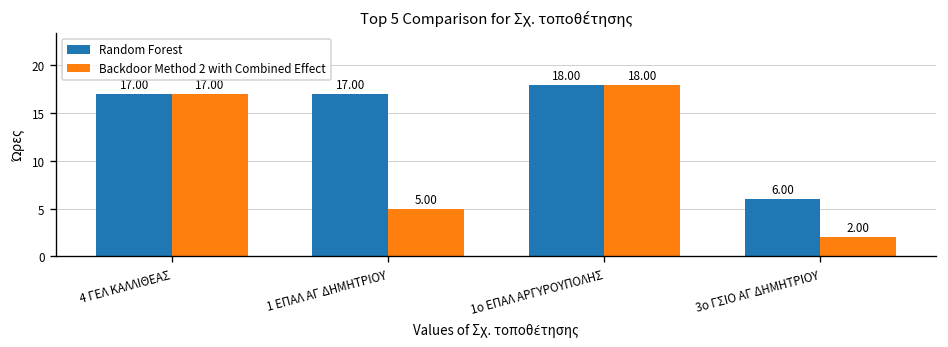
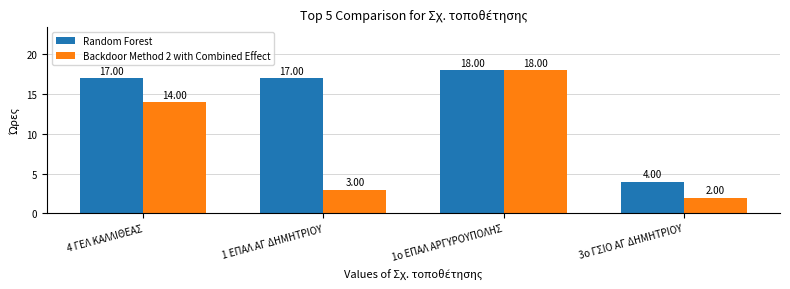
  {
    "Random Forest": {
      "4 ΓΕΛ ΚΑΛΛΙΘΕΑΣ": 17.00,
      "1 ΕΠΑΛ ΑΓ ΔΗΜΗΤΡΙΟΥ": 17.00,
      "1ο ΕΠΑΛ ΑΡΓΥΡΟΥΠΟΛΗΣ": 18.00,
-     "3ο ΓΣΙΟ ΑΓ ΔΗΜΗΤΡΙΟΥ": 6.00
+     "3ο ΓΣΙΟ ΑΓ ΔΗΜΗΤΡΙΟΥ": 4.00
    },
    "Backdoor Method 2 with Combined Effect": {
-     "4 ΓΕΛ ΚΑΛΛΙΘΕΑΣ": 17.00,
-     "1 ΕΠΑΛ ΑΓ ΔΗΜΗΤΡΙΟΥ": 5.00,
+     "4 ΓΕΛ ΚΑΛΛΙΘΕΑΣ": 14.00,
+     "1 ΕΠΑΛ ΑΓ ΔΗΜΗΤΡΙΟΥ": 3.00,
      "1ο ΕΠΑΛ ΑΡΓΥΡΟΥΠΟΛΗΣ": 18.00,
      "3ο ΓΣΙΟ ΑΓ ΔΗΜΗΤΡΙΟΥ": 2.00
    }
  }
